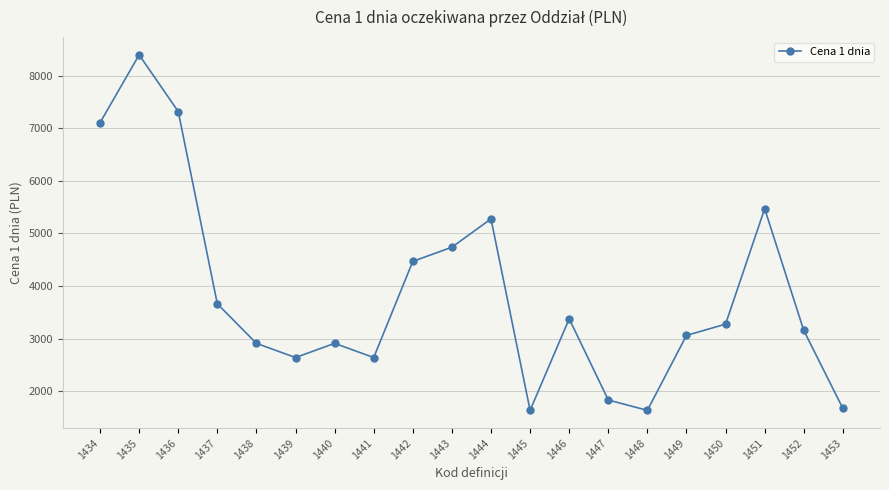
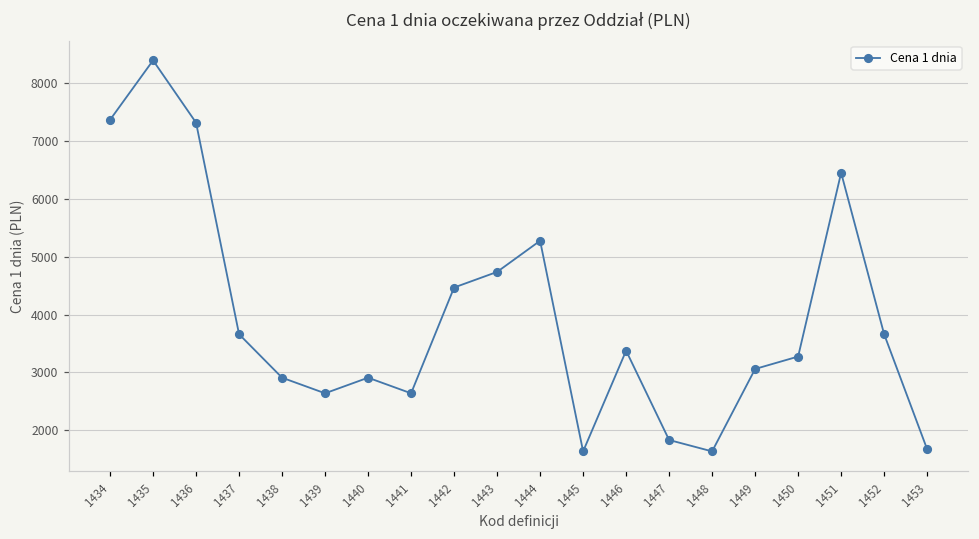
  {
-   "1434": 7100,
+   "1434": 7400,
    "1435": 8400,
    "1436": 7300,
    "1437": 3700,
    "1438": 2900,
    "1439": 2600,
    "1440": 2900,
    "1441": 2600,
    "1442": 4500,
    "1443": 4700,
    "1444": 5300,
    "1445": 1600,
    "1446": 3400,
    "1447": 1800,
    "1448": 1600,
    "1449": 3100,
    "1450": 3300,
-   "1451": 5500,
-   "1452": 3200,
+   "1451": 6500,
+   "1452": 3700,
    "1453": 1700
  }
